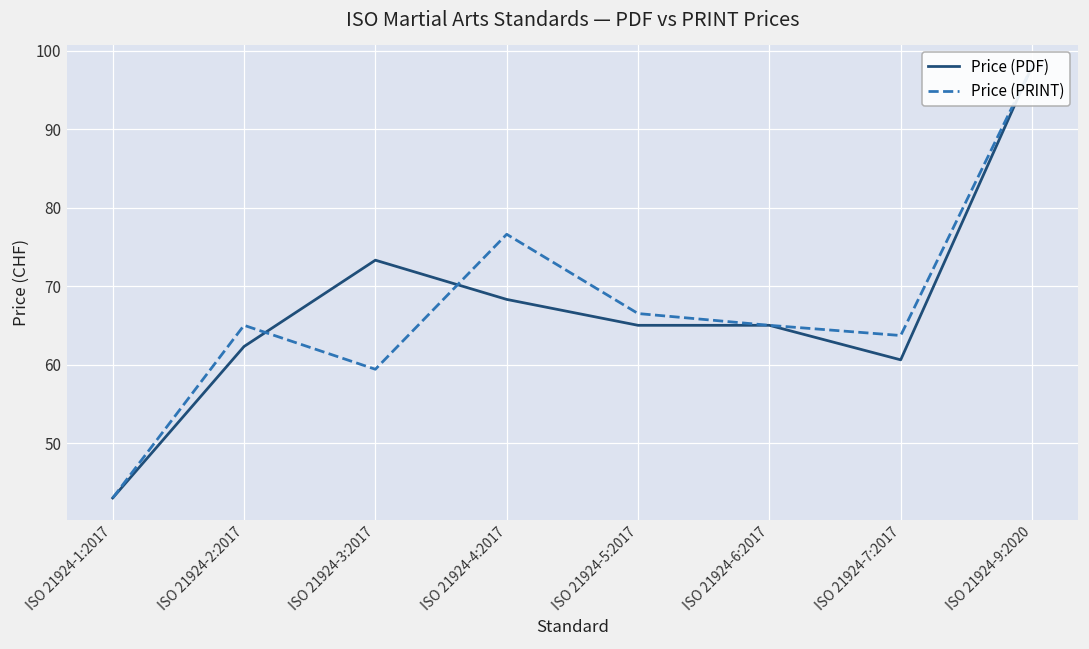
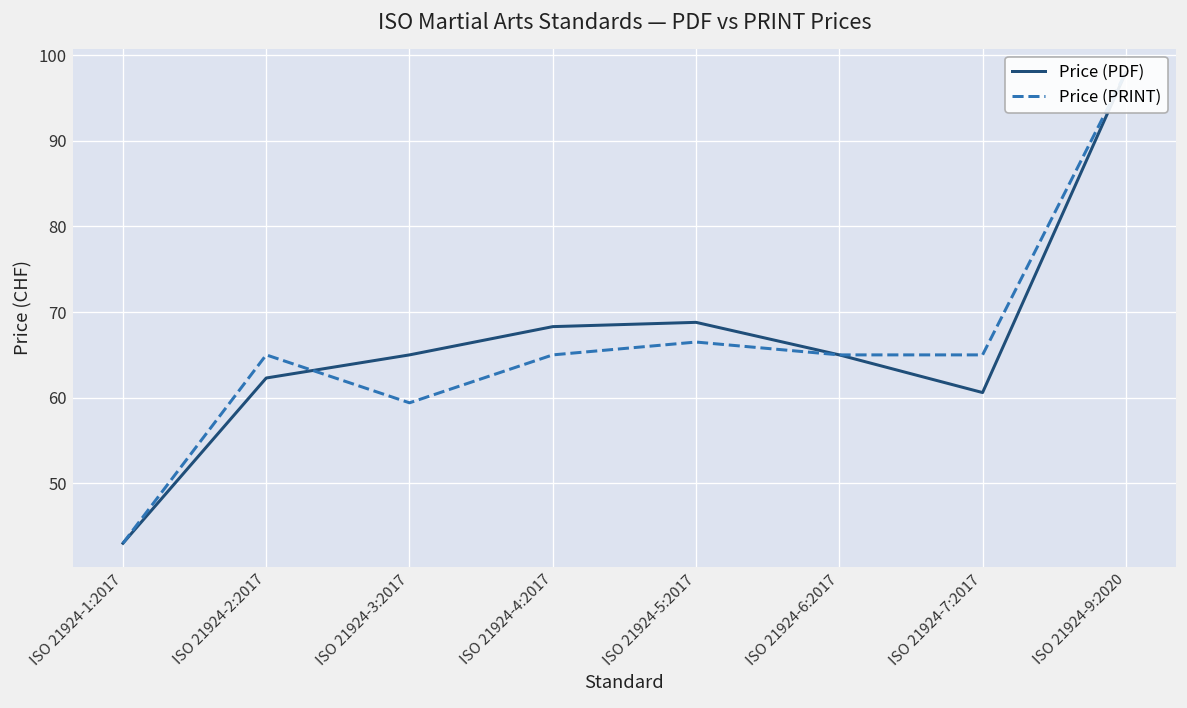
  {
    "Price (PDF)": {
      "ISO 21924-2:2017": 62,
-     "ISO 21924-3:2017": 73,
+     "ISO 21924-3:2017": 65,
      "ISO 21924-4:2017": 68,
-     "ISO 21924-5:2017": 65,
+     "ISO 21924-5:2017": 69,
      "ISO 21924-7:2017": 61
    },
    "Price (PRINT)": {
      "ISO 21924-2:2017": 65,
      "ISO 21924-3:2017": 59,
-     "ISO 21924-4:2017": 77,
+     "ISO 21924-4:2017": 65,
      "ISO 21924-5:2017": 67,
-     "ISO 21924-7:2017": 64
+     "ISO 21924-7:2017": 65
    }
  }
